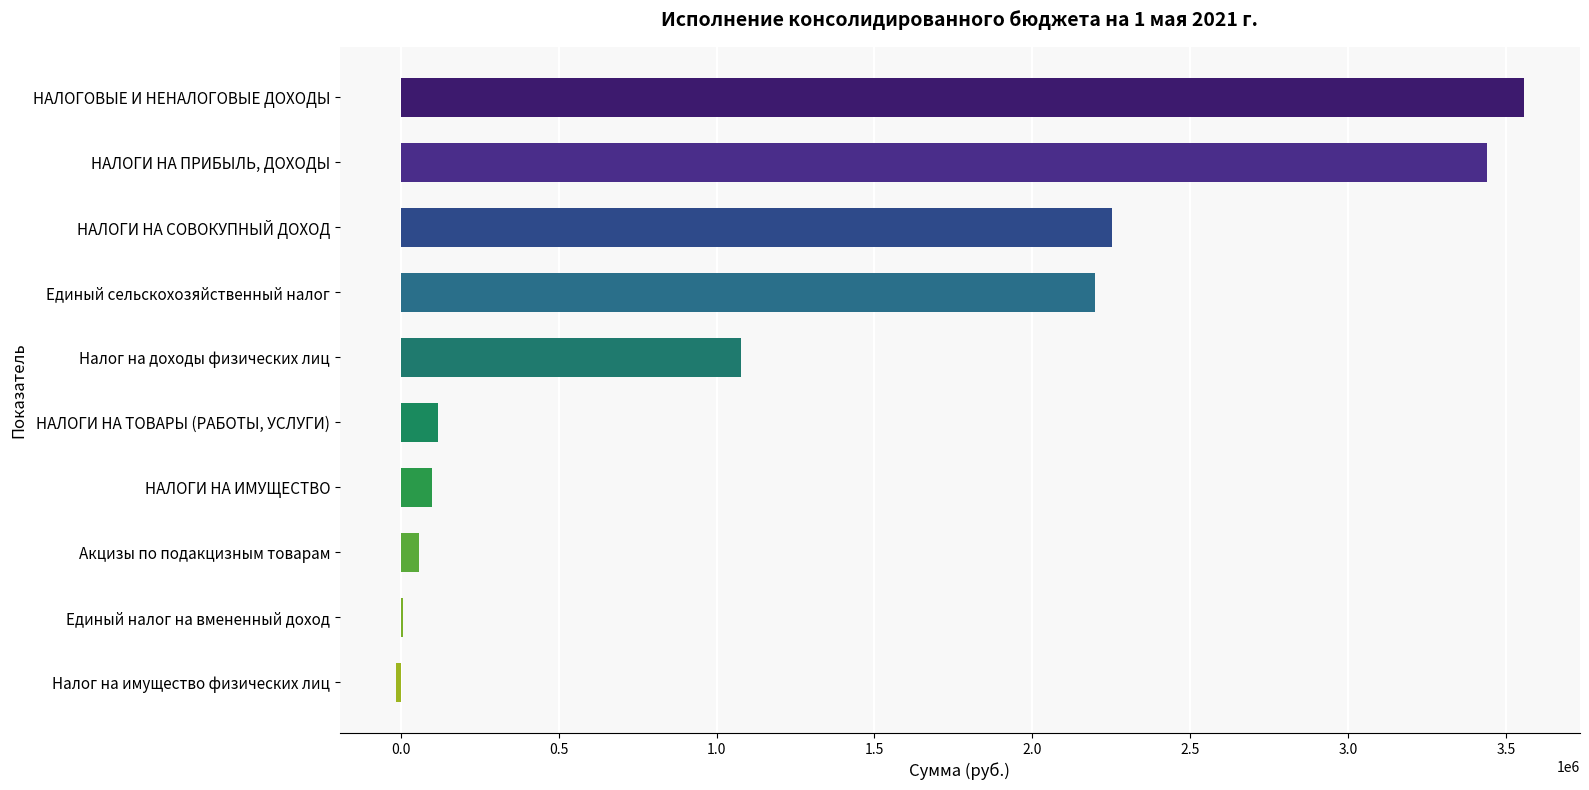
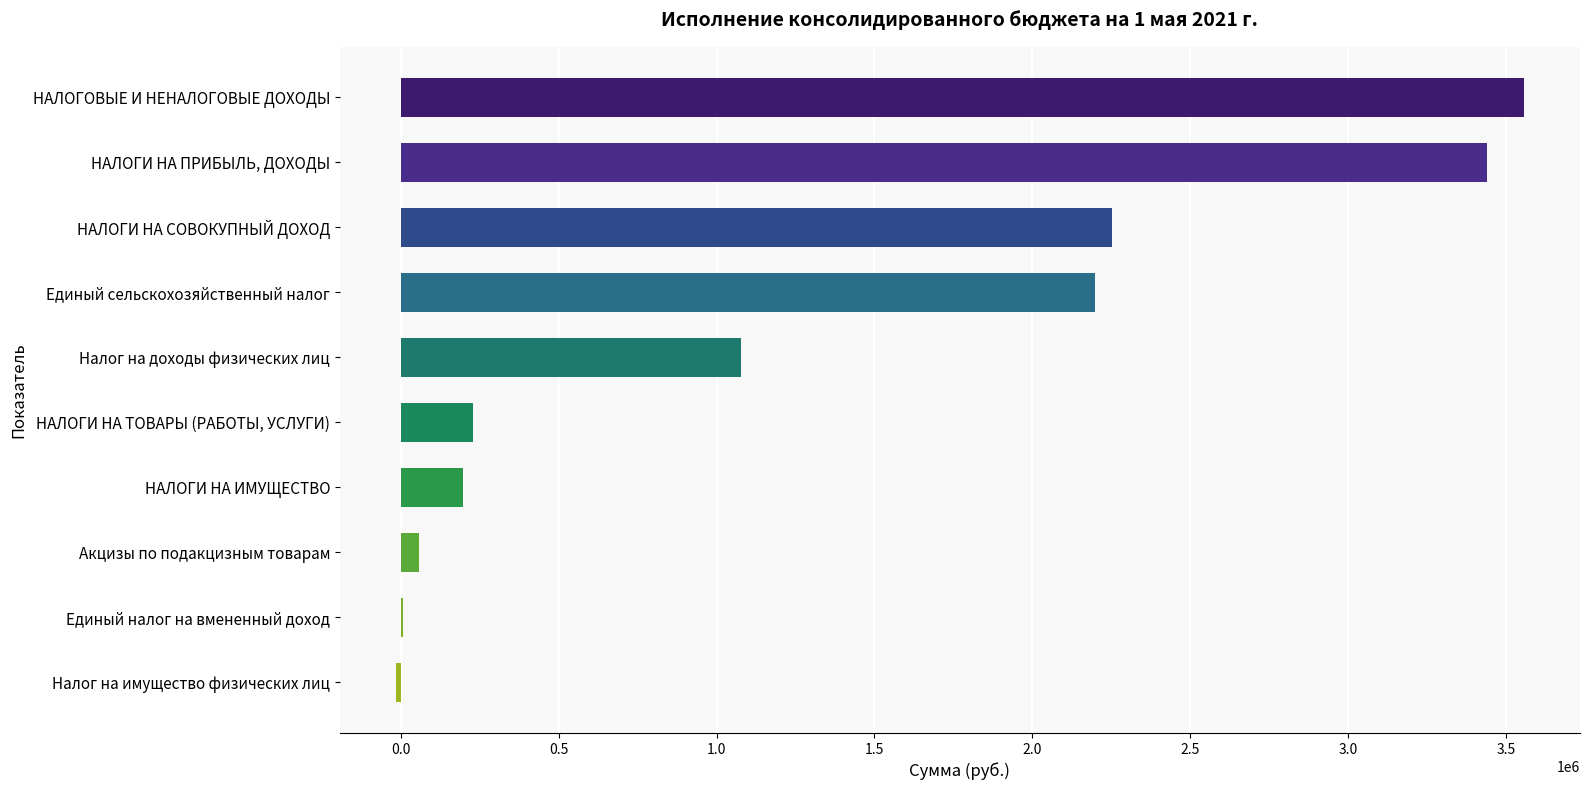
  {
    "НАЛОГОВЫЕ И НЕНАЛОГОВЫЕ ДОХОДЫ": 3550000,
    "НАЛОГИ НА ПРИБЫЛЬ, ДОХОДЫ": 3440000,
    "НАЛОГИ НА СОВОКУПНЫЙ ДОХОД": 2250000,
    "Единый сельскохозяйственный налог": 2200000,
    "Налог на доходы физических лиц": 1080000,
-   "НАЛОГИ НА ТОВАРЫ (РАБОТЫ, УСЛУГИ)": 120000,
-   "НАЛОГИ НА ИМУЩЕСТВО": 100000,
+   "НАЛОГИ НА ТОВАРЫ (РАБОТЫ, УСЛУГИ)": 230000,
+   "НАЛОГИ НА ИМУЩЕСТВО": 200000,
    "Акцизы по подакцизным товарам": 60000,
    "Налог на имущество физических лиц": -10000
  }
